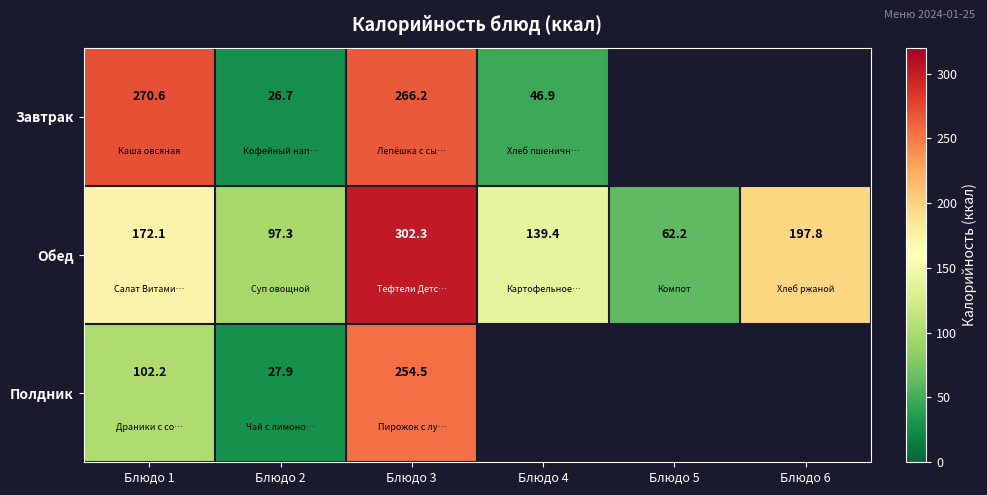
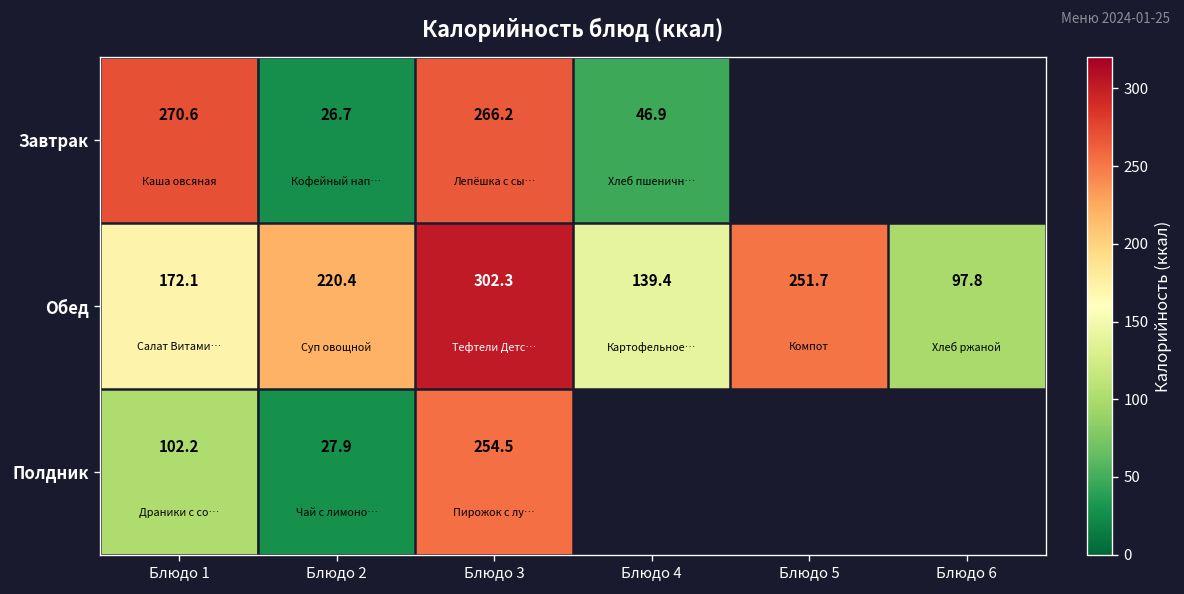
  {
    "Обед": {
-     "Блюдо 2": 97.3,
-     "Блюдо 5": 62.2,
-     "Блюдо 6": 197.8
+     "Блюдо 2": 220.4,
+     "Блюдо 5": 251.7,
+     "Блюдо 6": 97.8
    }
  }
